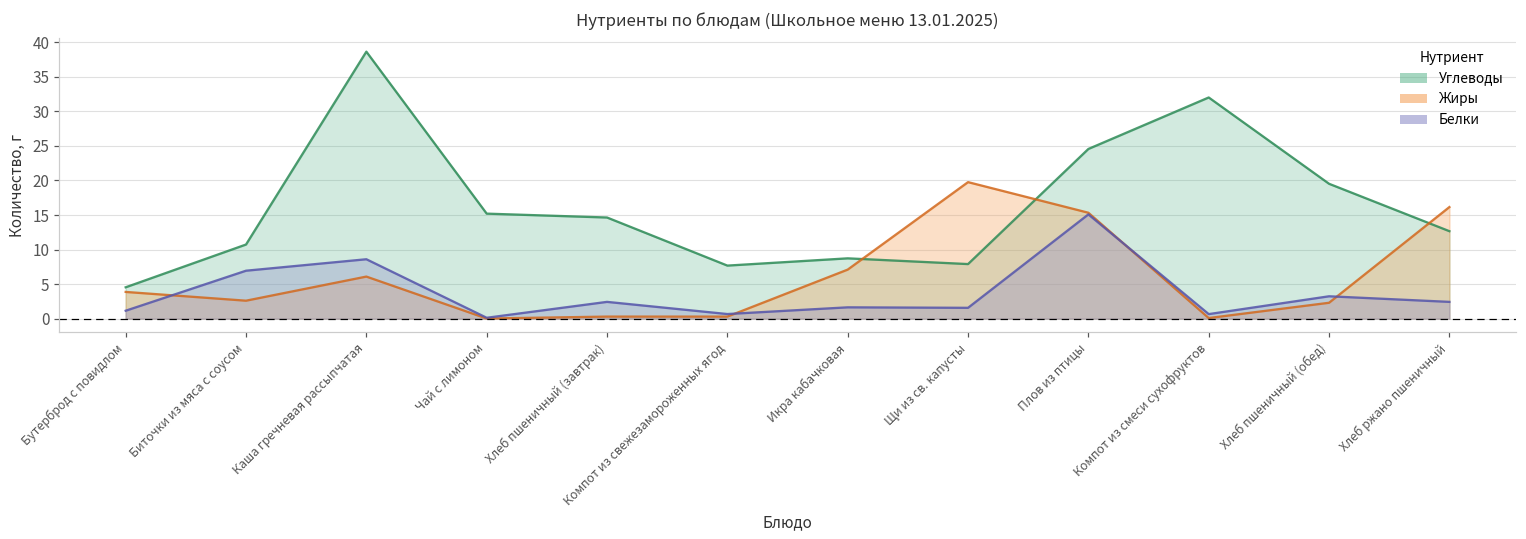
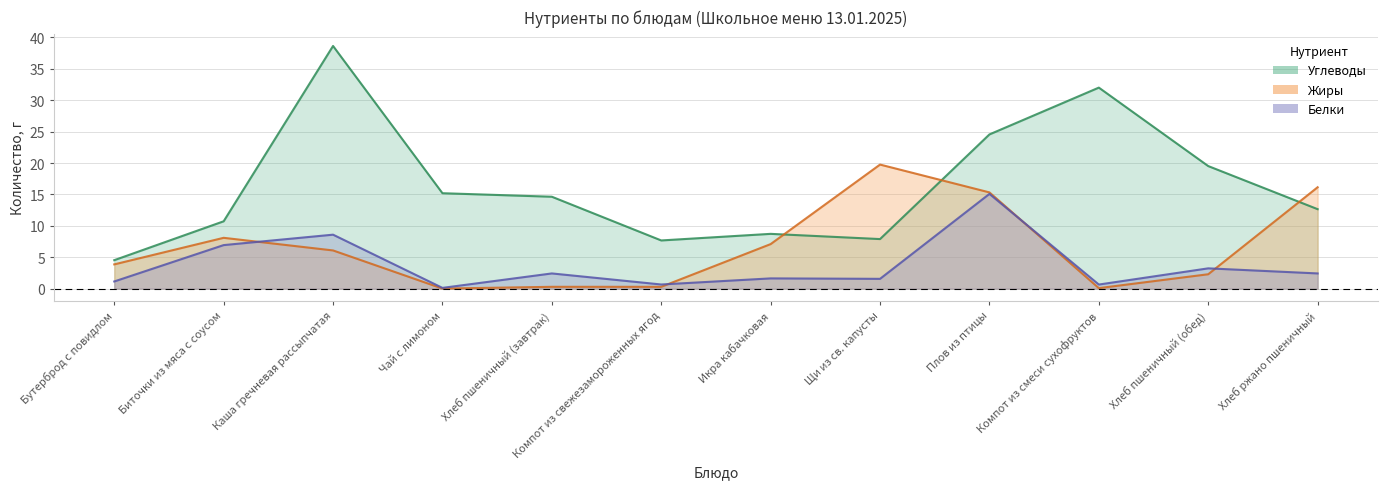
  {
    "Жиры": {
      "Бутерброд с повидлом": 4,
-     "Биточки из мяса с соусом": 3,
+     "Биточки из мяса с соусом": 8,
      "Каша гречневая рассыпчатая": 6,
      "Хлеб пшеничный (завтрак)": 0,
      "Икра кабачковая": 7,
      "Щи из св. капусты": 20,
      "Компот из смеси сухофруктов": 0,
      "Хлеб пшеничный (обед)": 2,
      "Хлеб ржано пшеничный": 16
    }
  }
